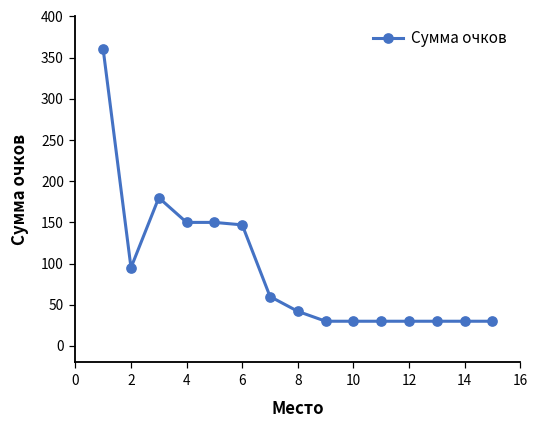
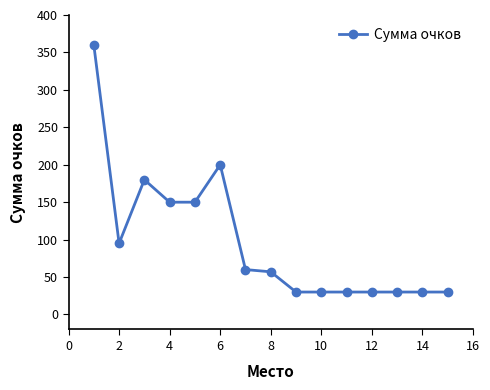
  {
    "2": 100,
    "4": 150,
-   "6": 150,
-   "8": 40,
+   "6": 200,
+   "8": 60,
    "10": 30,
    "12": 30,
    "14": 30
  }
